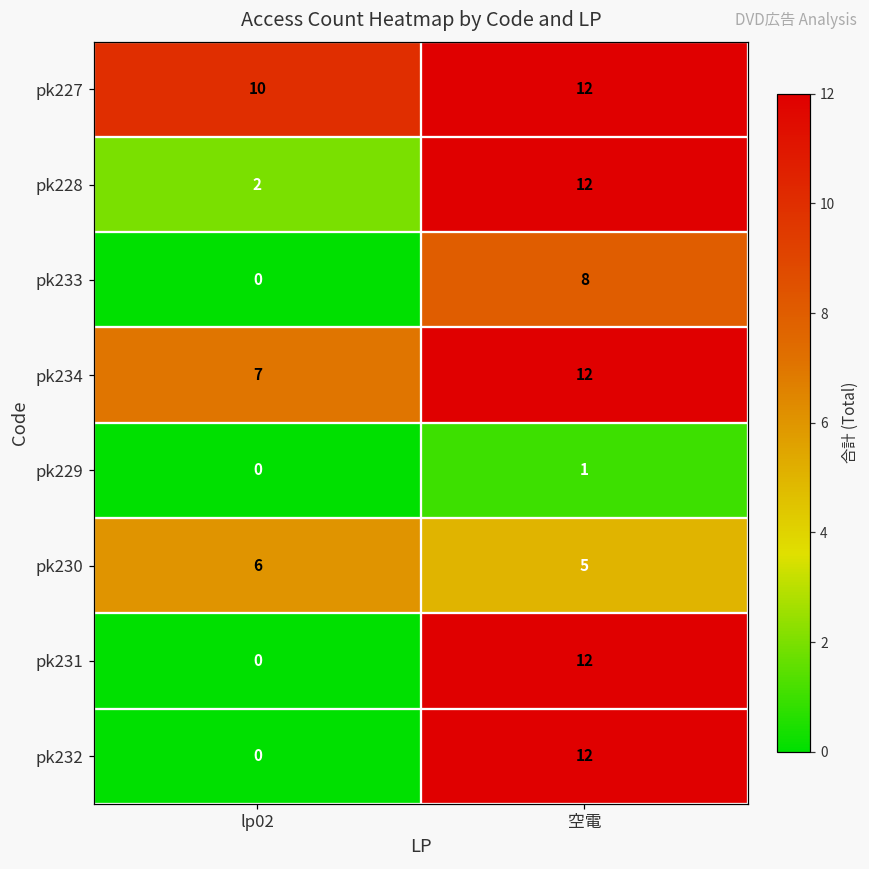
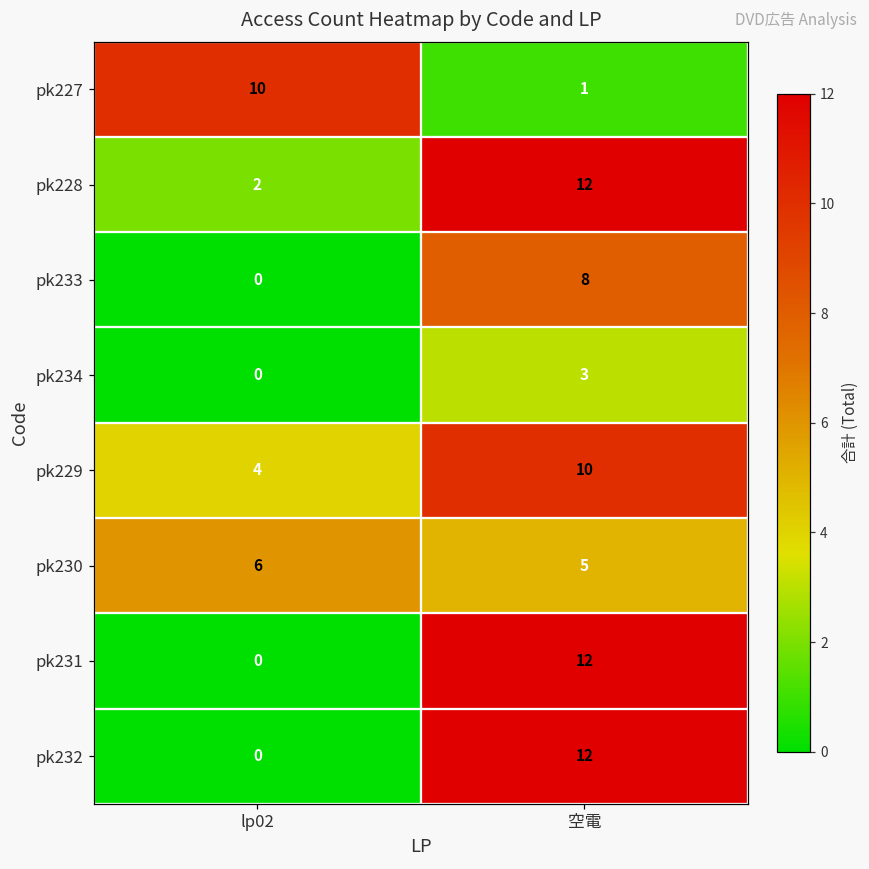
  {
    "pk227": {
      "lp02": 10,
-     "空電": 12
+     "空電": 1
    },
    "pk228": {
      "lp02": 2,
      "空電": 12
    },
    "pk233": {
      "lp02": 0,
      "空電": 8
    },
    "pk234": {
-     "lp02": 7,
-     "空電": 12
+     "lp02": 0,
+     "空電": 3
    },
    "pk229": {
-     "lp02": 0,
-     "空電": 1
+     "lp02": 4,
+     "空電": 10
    },
    "pk230": {
      "lp02": 6,
      "空電": 5
    },
    "pk231": {
      "lp02": 0,
      "空電": 12
    },
    "pk232": {
      "lp02": 0,
      "空電": 12
    }
  }
